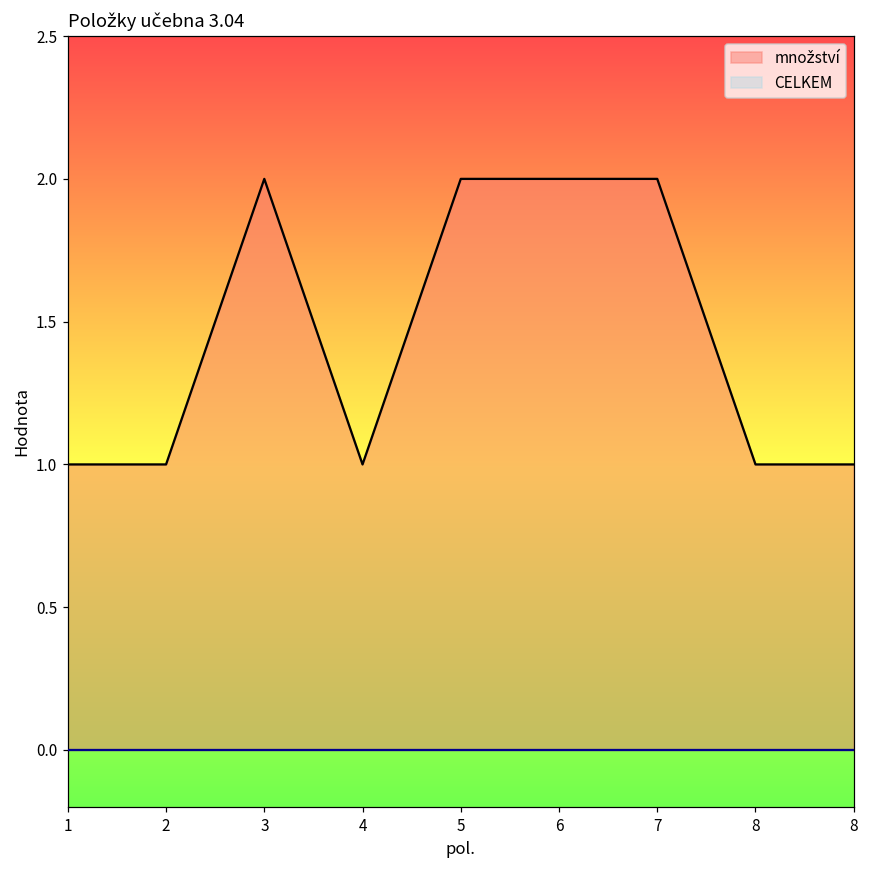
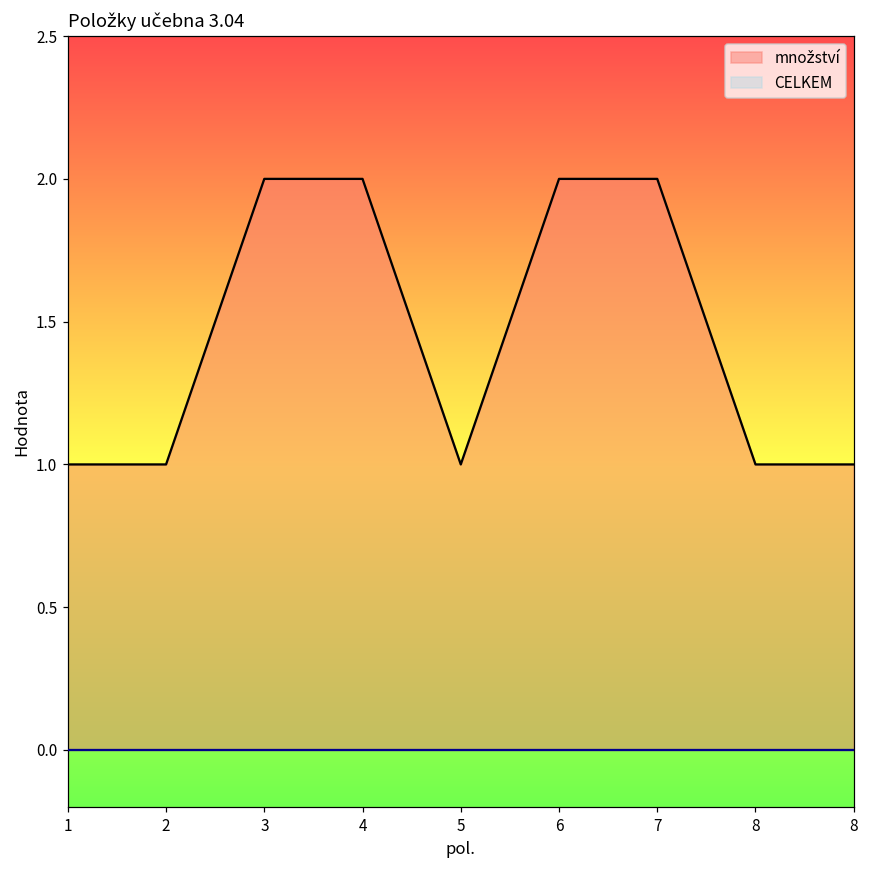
  {
    "množství": {
      "1": 1,
      "2": 1,
      "3": 2,
-     "4": 1,
-     "5": 2,
+     "4": 2,
+     "5": 1,
      "6": 2,
      "7": 2
    },
    "CELKEM": {
      "1": 0,
      "2": 0,
      "3": 0,
      "4": 0,
      "5": 0,
      "6": 0,
      "7": 0
    }
  }
